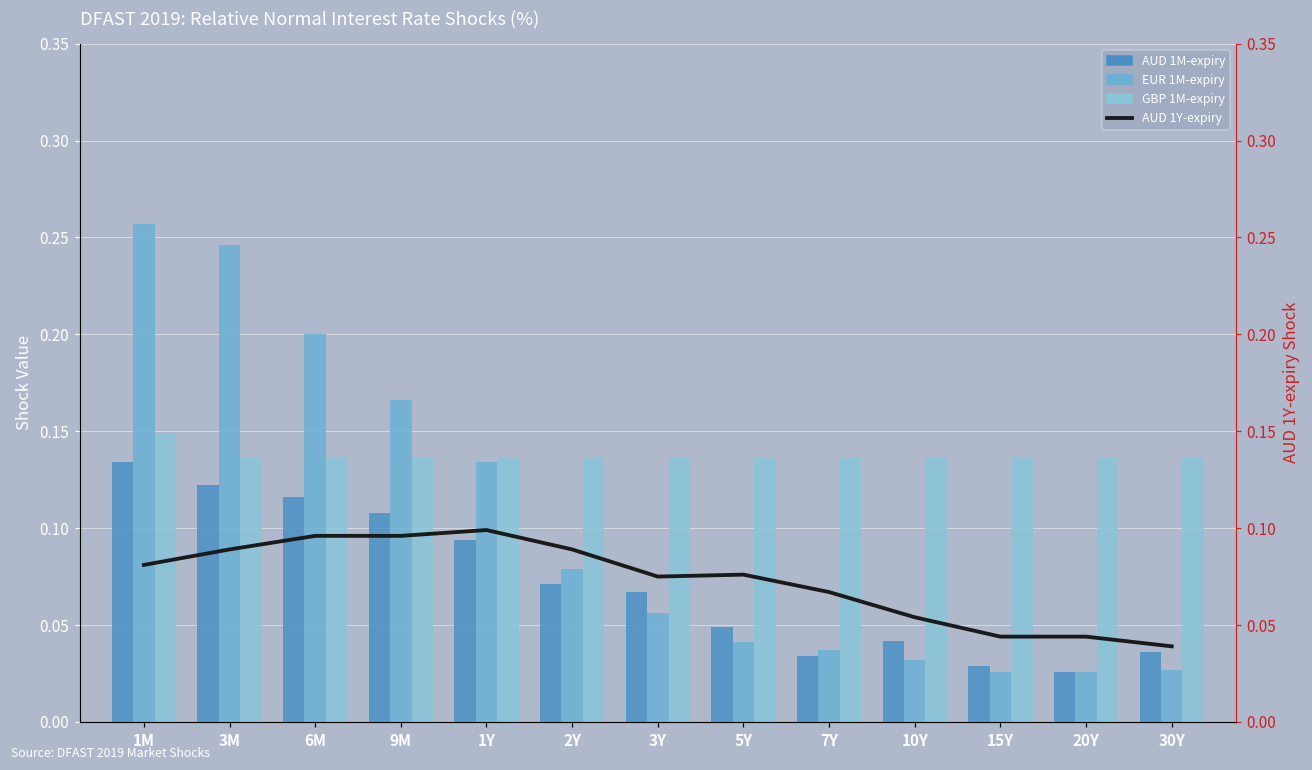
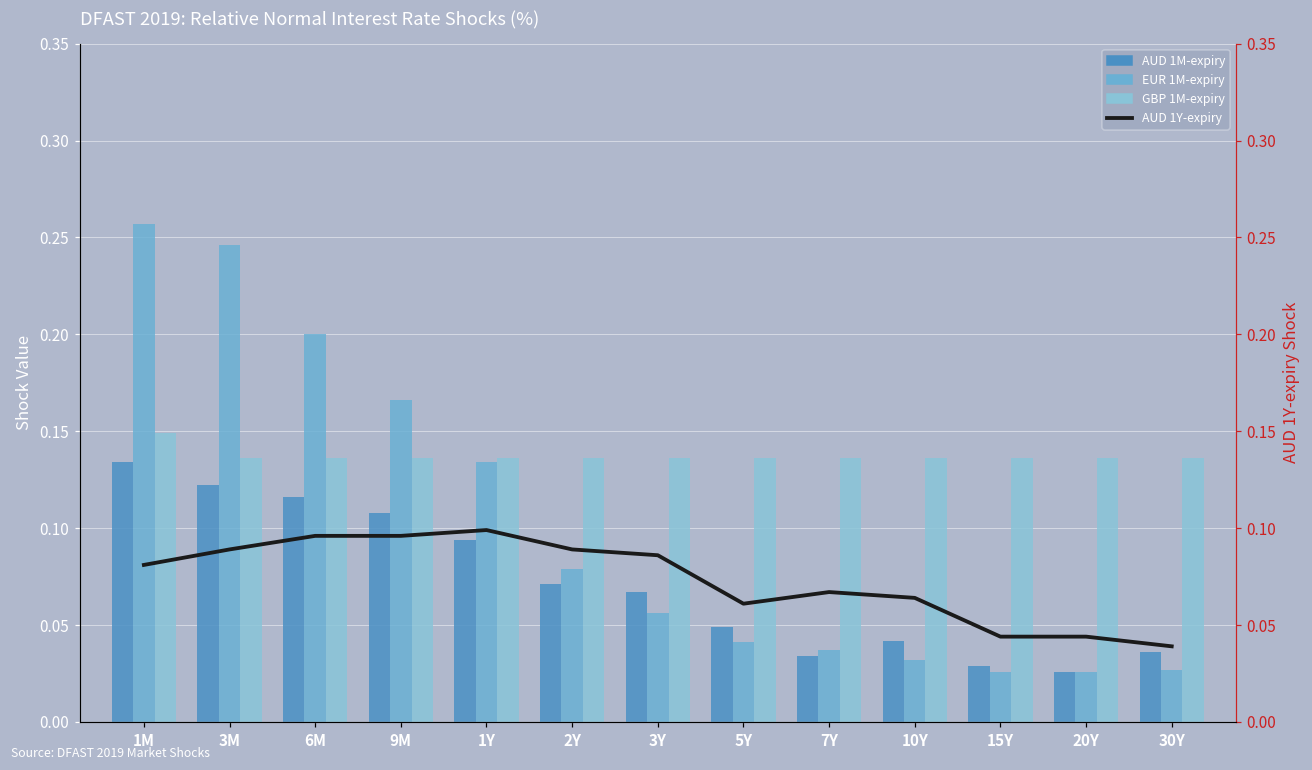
  {
    "AUD 1Y-expiry": {
      "1M": 0.081,
      "3M": 0.089,
      "6M": 0.096,
      "9M": 0.096,
      "1Y": 0.099,
      "2Y": 0.089,
-     "3Y": 0.075,
-     "5Y": 0.076,
+     "3Y": 0.086,
+     "5Y": 0.061,
      "7Y": 0.067,
-     "10Y": 0.054,
+     "10Y": 0.064,
      "15Y": 0.044,
      "20Y": 0.044,
      "30Y": 0.039
    }
  }
